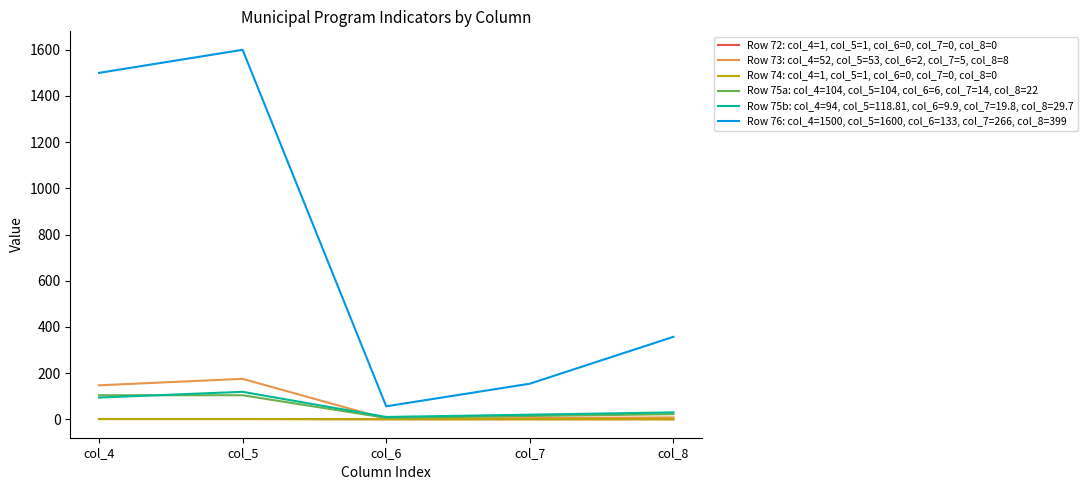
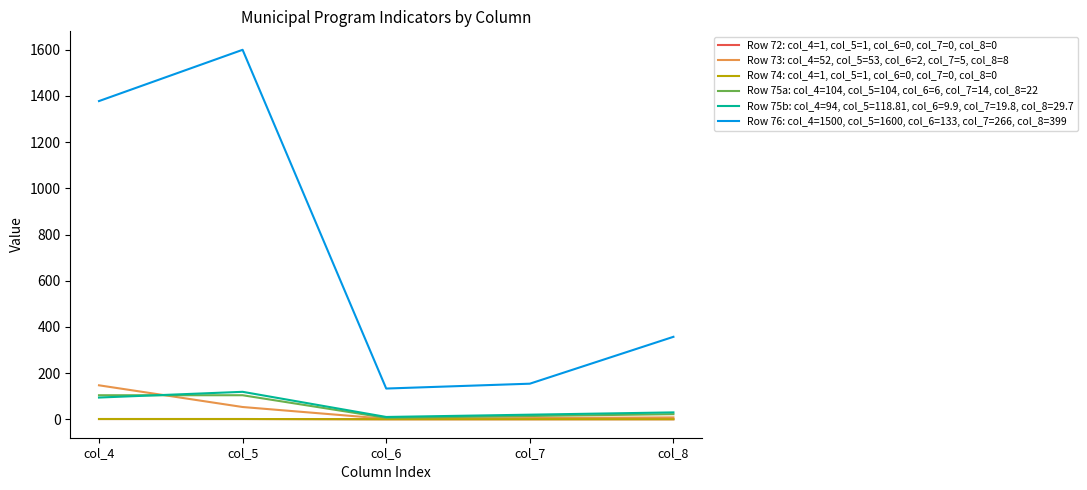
  {
    "Row 74: col_4=1, col_5=1, col_6=0, col_7=0, col_8=0": {
      "col_4": 0,
      "col_5": 0
    },
    "Row 73: col_4=52, col_5=53, col_6=2, col_7=5, col_8=8": {
      "col_4": 150,
-     "col_5": 180
+     "col_5": 50
    },
    "Row 75a: col_4=104, col_5=104, col_6=6, col_7=14, col_8=22": {
      "col_5": 100
    },
    "Row 75b: col_4=94, col_5=118.81, col_6=9.9, col_7=19.8, col_8=29.7": {
      "col_5": 120
    },
    "Row 76: col_4=1500, col_5=1600, col_6=133, col_7=266, col_8=399": {
-     "col_4": 1500,
+     "col_4": 1380,
      "col_5": 1600,
-     "col_6": 60,
+     "col_6": 130,
      "col_7": 150,
      "col_8": 360
    }
  }
